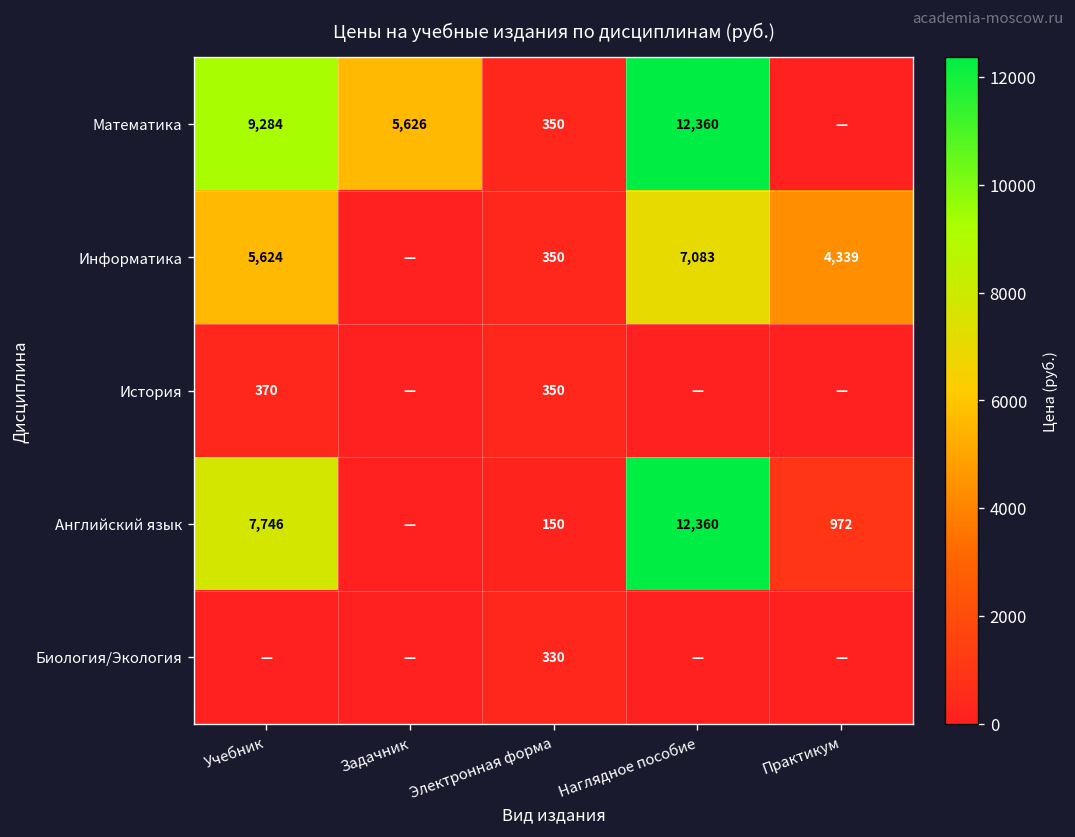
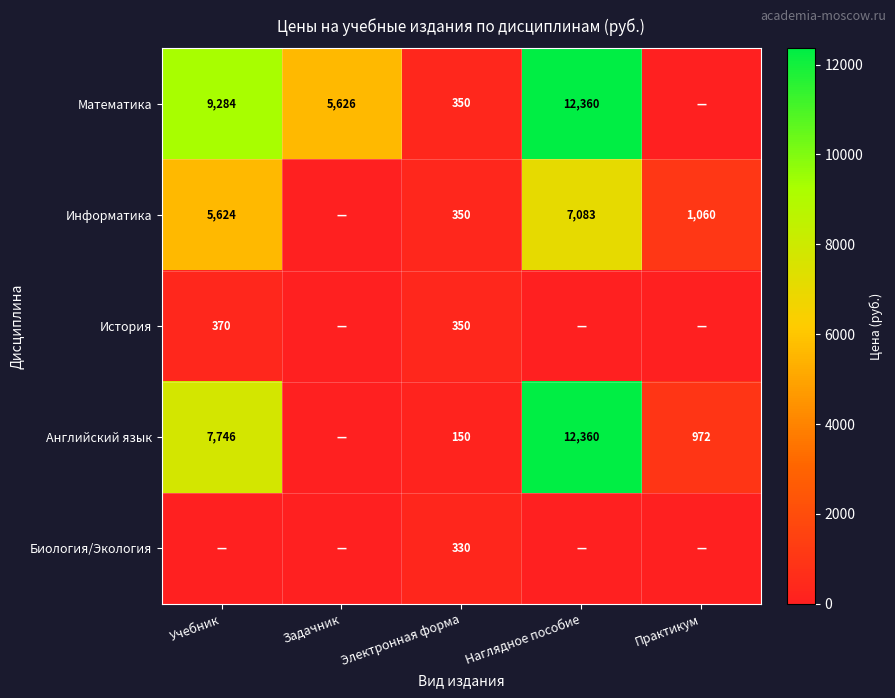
  {
    "Математика": {
      "Учебник": "9,284",
      "Задачник": "5,626",
      "Электронная форма": "350",
      "Наглядное пособие": "12,360"
    },
    "Информатика": {
      "Учебник": "5,624",
      "Электронная форма": "350",
      "Наглядное пособие": "7,083",
-     "Практикум": "4,339"
+     "Практикум": "1,060"
    },
    "История": {
      "Учебник": "370",
      "Электронная форма": "350"
    },
    "Английский язык": {
      "Учебник": "7,746",
      "Электронная форма": "150",
      "Наглядное пособие": "12,360",
      "Практикум": "972"
    },
    "Биология/Экология": {
      "Электронная форма": "330"
    }
  }
